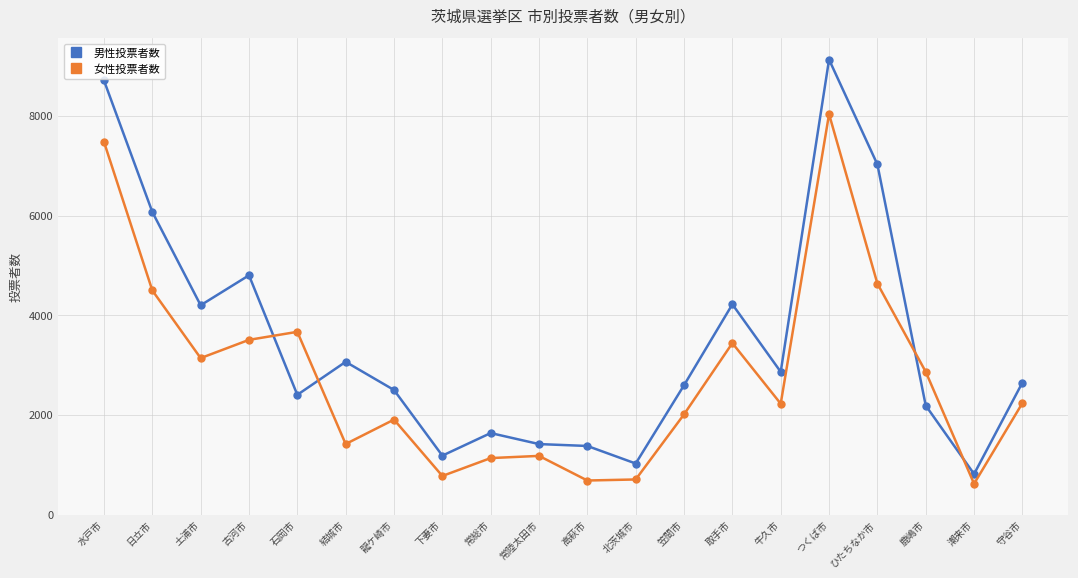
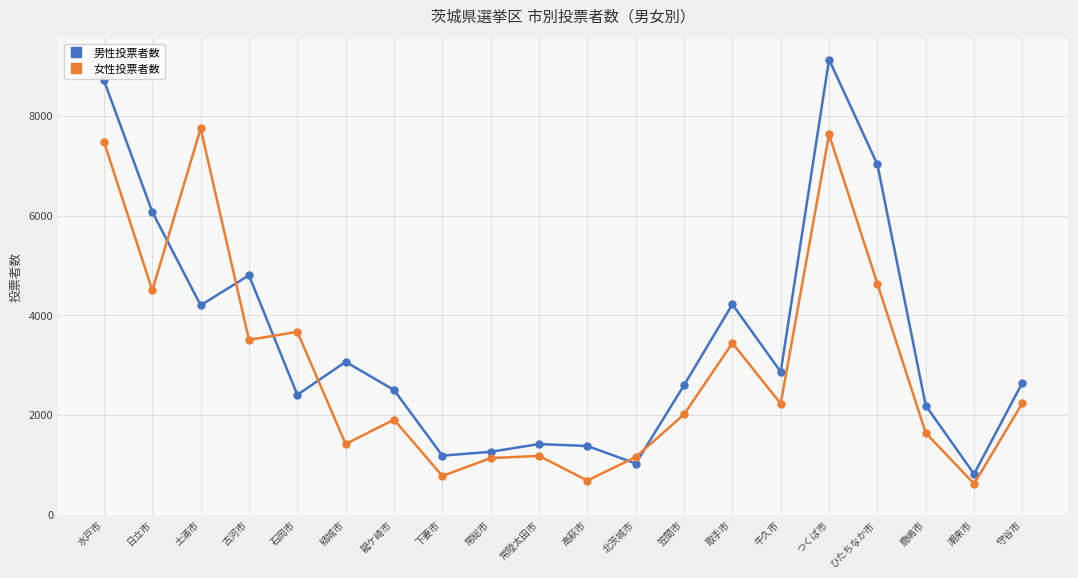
  {
    "男性投票者数": {
      "水戸市": 8700,
      "日立市": 6100,
      "土浦市": 4200,
      "古河市": 4800,
      "石岡市": 2400,
      "結城市": 3100,
      "龍ケ崎市": 2500,
      "下妻市": 1200,
-     "常総市": 1600,
+     "常総市": 1300,
      "常陸太田市": 1400,
      "高萩市": 1400,
      "北茨城市": 1000,
      "笠間市": 2600,
      "取手市": 4200,
      "牛久市": 2900,
      "つくば市": 9100,
      "ひたちなか市": 7000,
      "鹿嶋市": 2200,
      "潮来市": 800,
      "守谷市": 2700
    },
    "女性投票者数": {
      "水戸市": 7500,
      "日立市": 4500,
-     "土浦市": 3100,
+     "土浦市": 7700,
      "古河市": 3500,
      "石岡市": 3700,
      "結城市": 1400,
      "龍ケ崎市": 1900,
      "下妻市": 800,
      "常総市": 1100,
      "常陸太田市": 1200,
      "高萩市": 700,
-     "北茨城市": 700,
+     "北茨城市": 1200,
      "笠間市": 2000,
      "取手市": 3400,
      "牛久市": 2200,
-     "つくば市": 8000,
+     "つくば市": 7600,
      "ひたちなか市": 4600,
-     "鹿嶋市": 2900,
+     "鹿嶋市": 1600,
      "潮来市": 600,
      "守谷市": 2200
    }
  }
